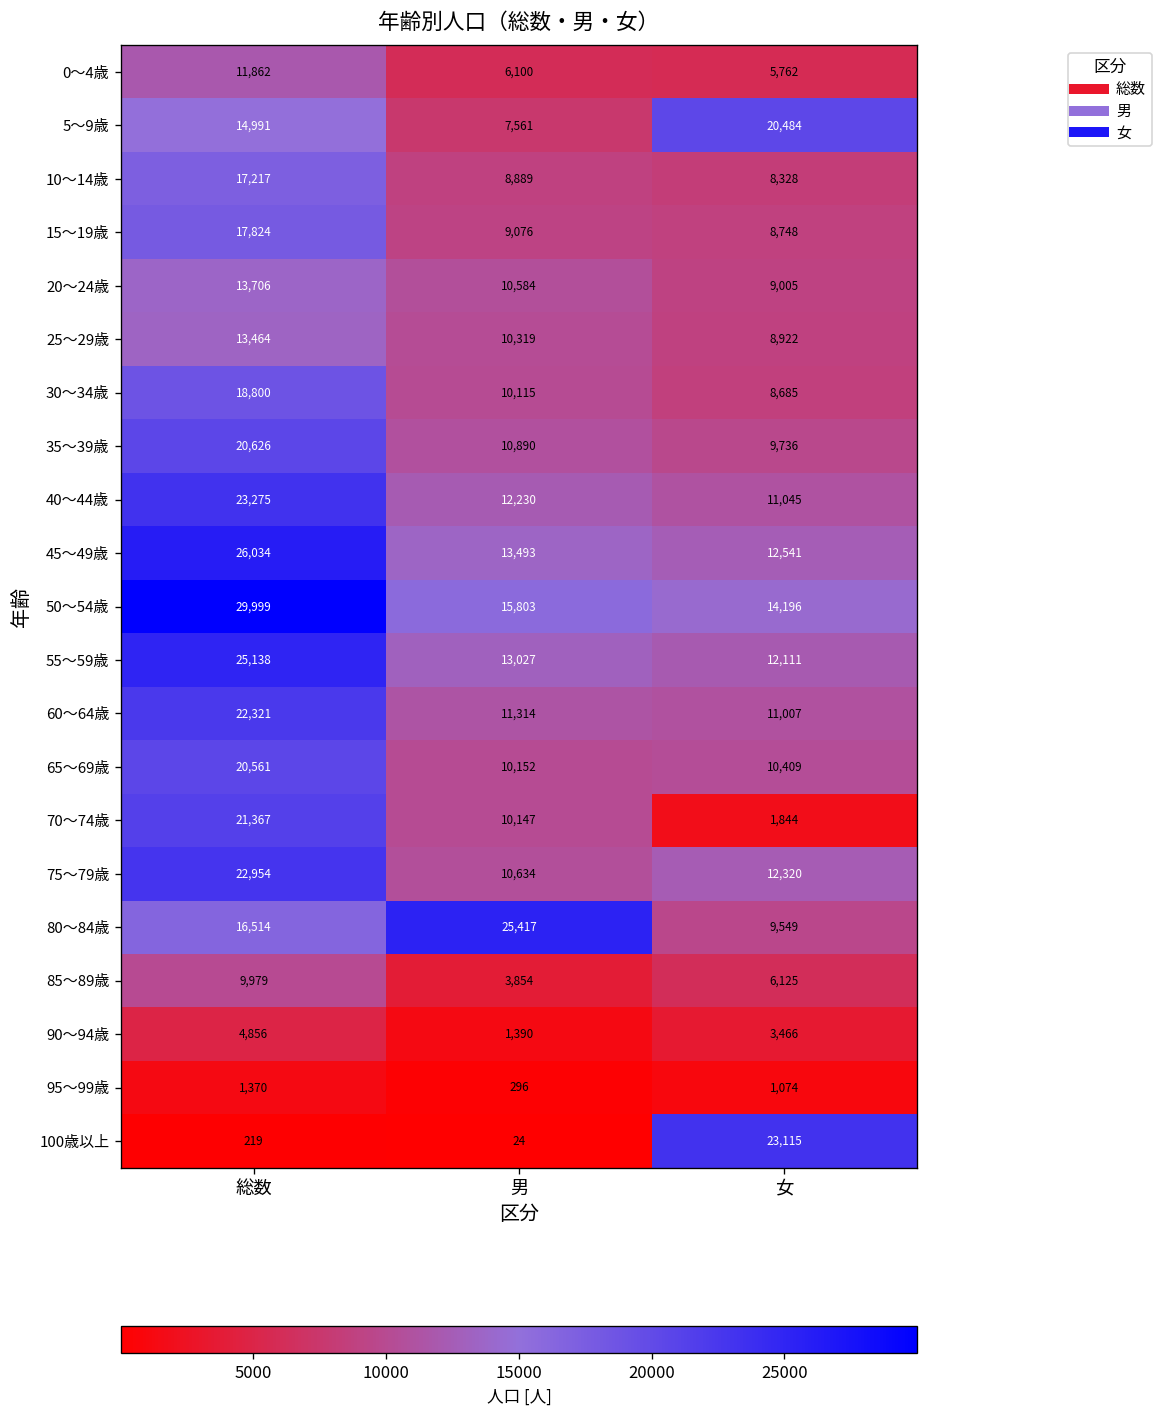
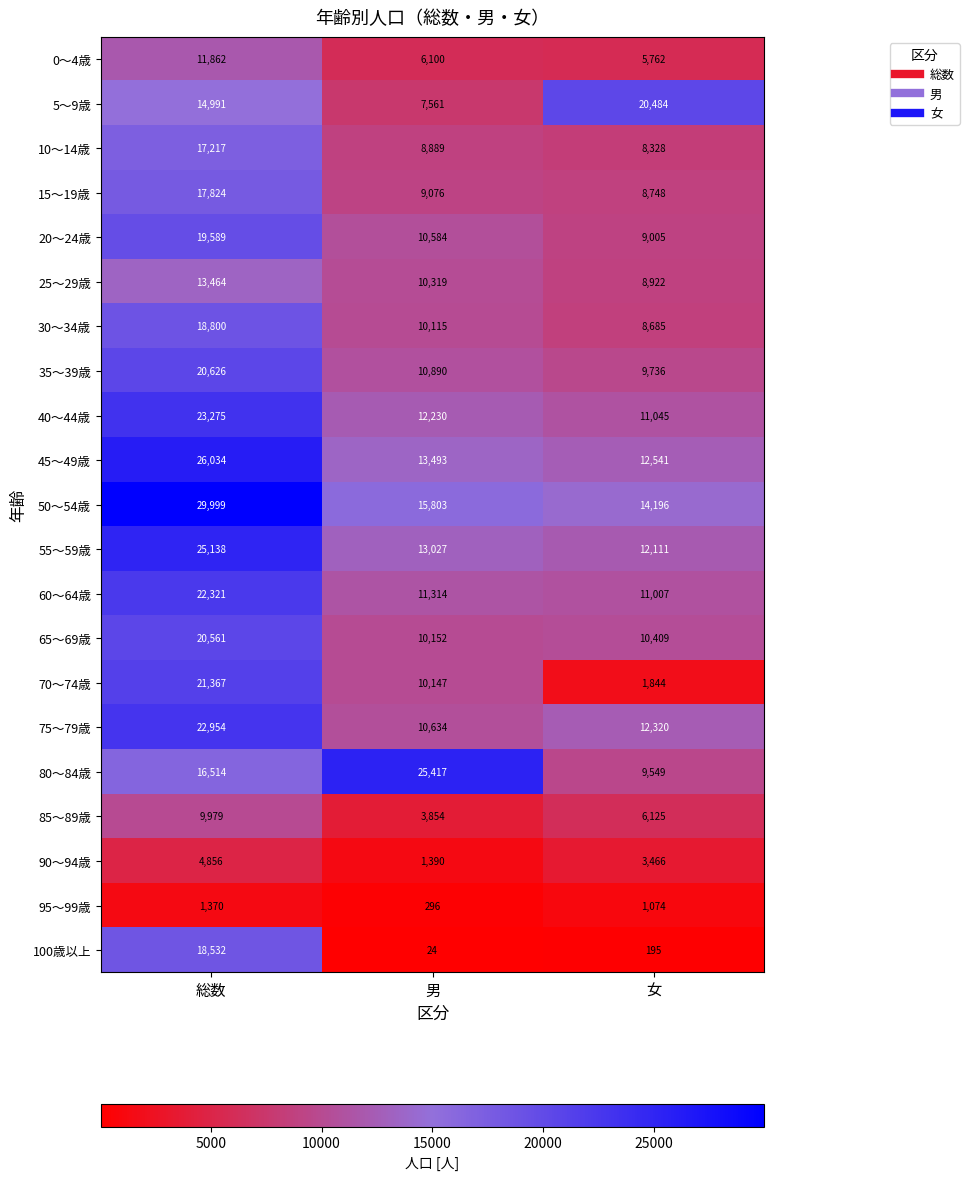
  {
    "0～4歳": {
      "総数": "11,862",
      "男": "6,100",
      "女": "5,762"
    },
    "5～9歳": {
      "総数": "14,991",
      "男": "7,561",
      "女": "20,484"
    },
    "10～14歳": {
      "総数": "17,217",
      "男": "8,889",
      "女": "8,328"
    },
    "15～19歳": {
      "総数": "17,824",
      "男": "9,076",
      "女": "8,748"
    },
    "20～24歳": {
-     "総数": "13,706",
+     "総数": "19,589",
      "男": "10,584",
      "女": "9,005"
    },
    "25～29歳": {
      "総数": "13,464",
      "男": "10,319",
      "女": "8,922"
    },
    "30～34歳": {
      "総数": "18,800",
      "男": "10,115",
      "女": "8,685"
    },
    "35～39歳": {
      "総数": "20,626",
      "男": "10,890",
      "女": "9,736"
    },
    "40～44歳": {
      "総数": "23,275",
      "男": "12,230",
      "女": "11,045"
    },
    "45～49歳": {
      "総数": "26,034",
      "男": "13,493",
      "女": "12,541"
    },
    "50～54歳": {
      "総数": "29,999",
      "男": "15,803",
      "女": "14,196"
    },
    "55～59歳": {
      "総数": "25,138",
      "男": "13,027",
      "女": "12,111"
    },
    "60～64歳": {
      "総数": "22,321",
      "男": "11,314",
      "女": "11,007"
    },
    "65～69歳": {
      "総数": "20,561",
      "男": "10,152",
      "女": "10,409"
    },
    "70～74歳": {
      "総数": "21,367",
      "男": "10,147",
      "女": "1,844"
    },
    "75～79歳": {
      "総数": "22,954",
      "男": "10,634",
      "女": "12,320"
    },
    "80～84歳": {
      "総数": "16,514",
      "男": "25,417",
      "女": "9,549"
    },
    "85～89歳": {
      "総数": "9,979",
      "男": "3,854",
      "女": "6,125"
    },
    "90～94歳": {
      "総数": "4,856",
      "男": "1,390",
      "女": "3,466"
    },
    "95～99歳": {
      "総数": "1,370",
      "男": "296",
      "女": "1,074"
    },
    "100歳以上": {
-     "総数": "219",
+     "総数": "18,532",
      "男": "24",
-     "女": "23,115"
+     "女": "195"
    }
  }
